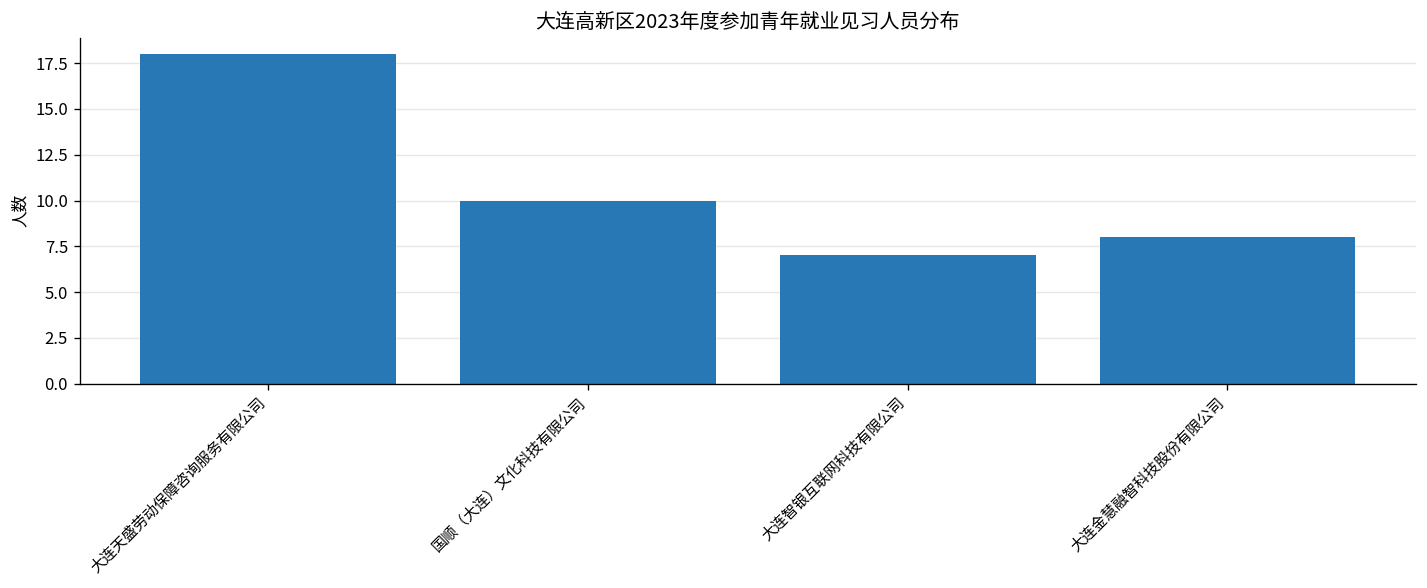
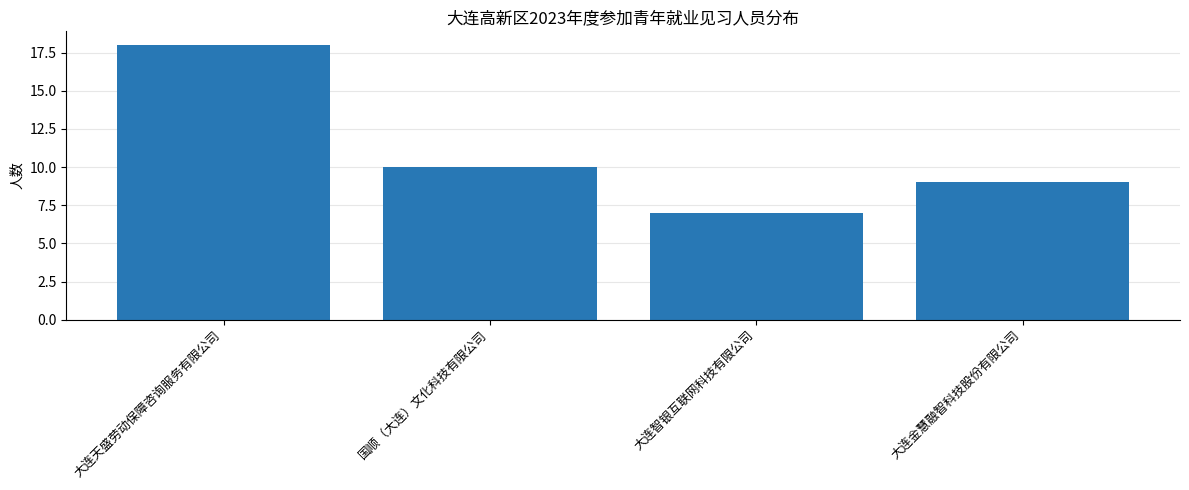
  {
    "大连天盛劳动保障咨询服务有限公司": 18,
    "国顺（大连）文化科技有限公司": 10,
    "大连智银互联网科技有限公司": 7,
-   "大连金慧融智科技股份有限公司": 8
+   "大连金慧融智科技股份有限公司": 9
  }
